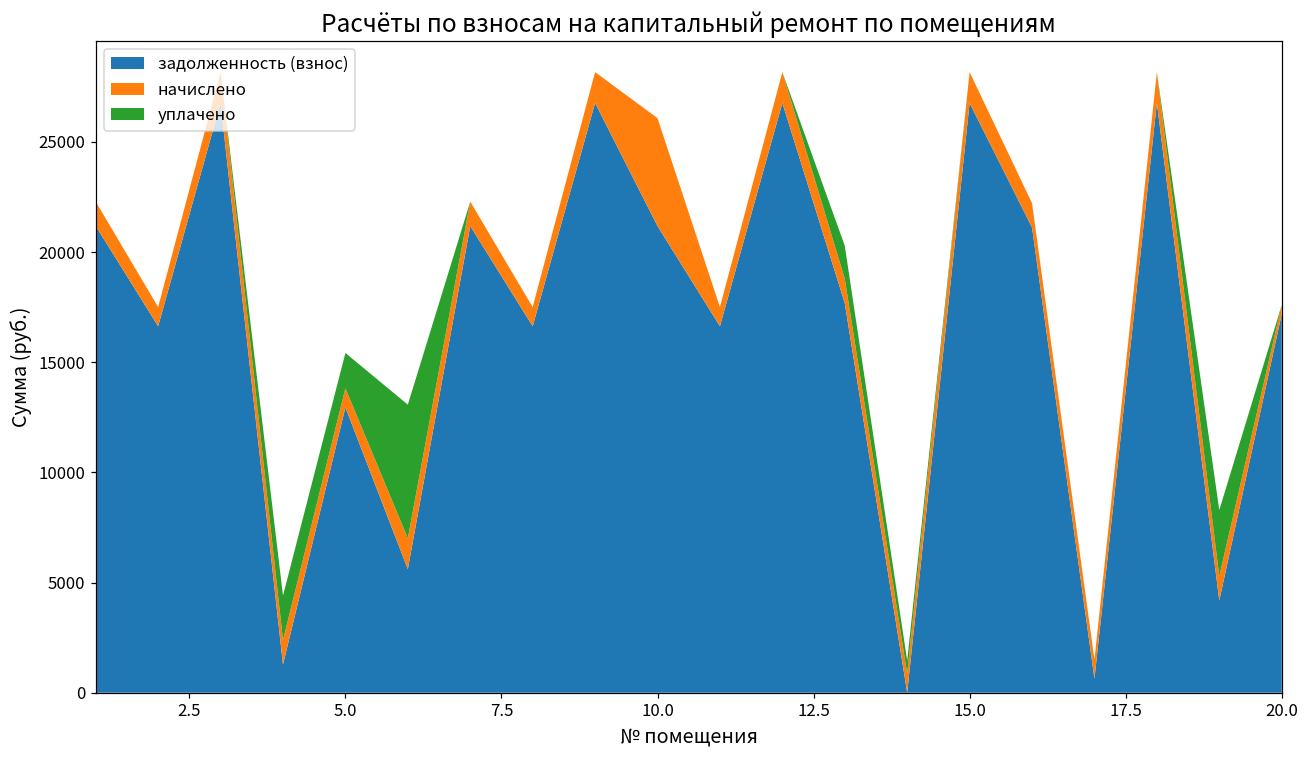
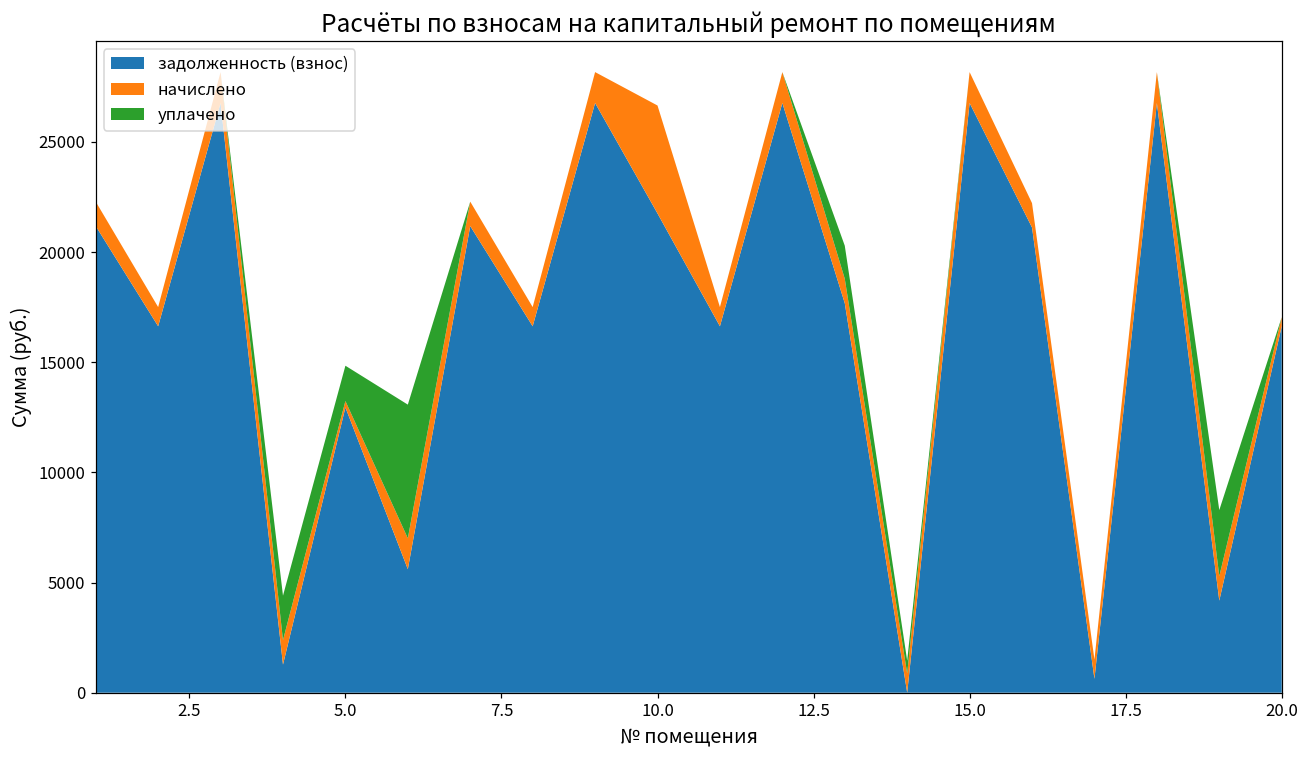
  {
    "задолженность (взнос)": {
-     "10.0": 21200,
-     "20.0": 17200
+     "10.0": 21800,
+     "20.0": 16600
    },
    "начислено": {
-     "5.0": 900
+     "5.0": 300
    },
    "уплачено": {
      "5.0": 1600
    }
  }
